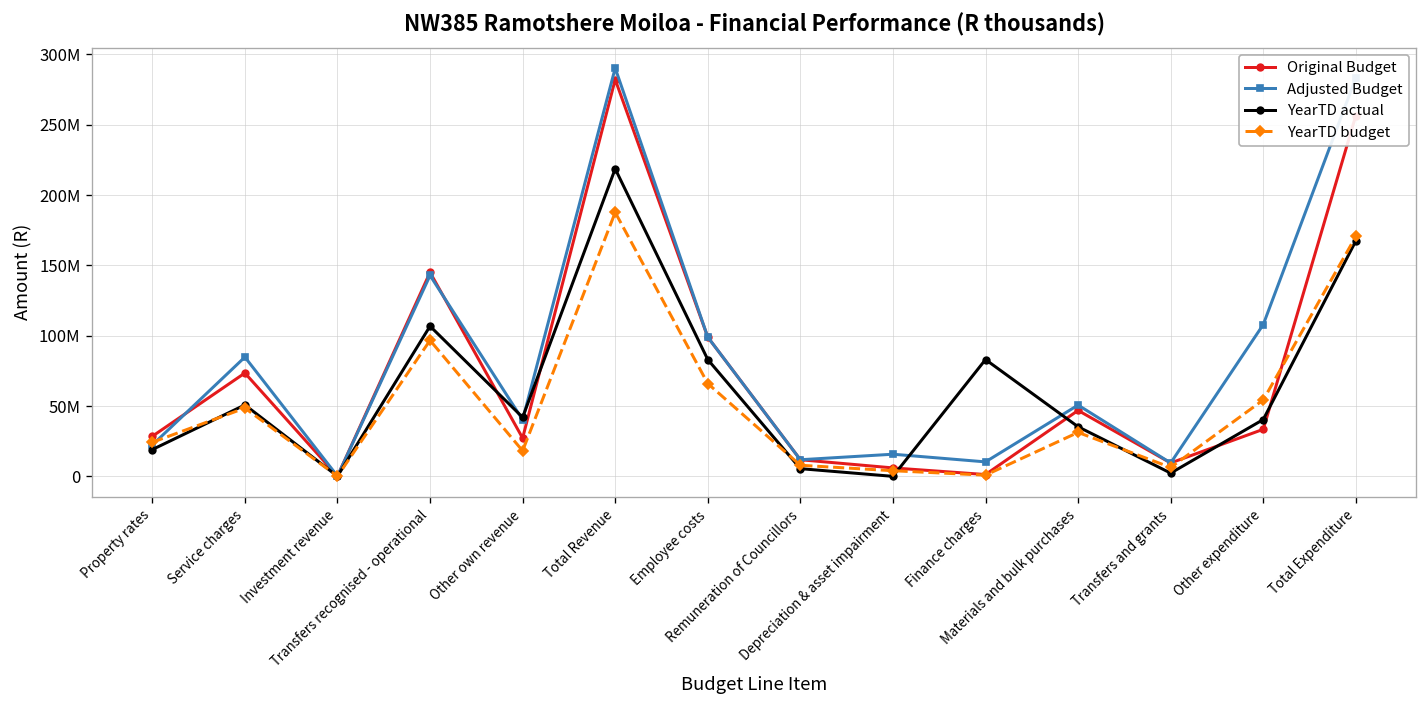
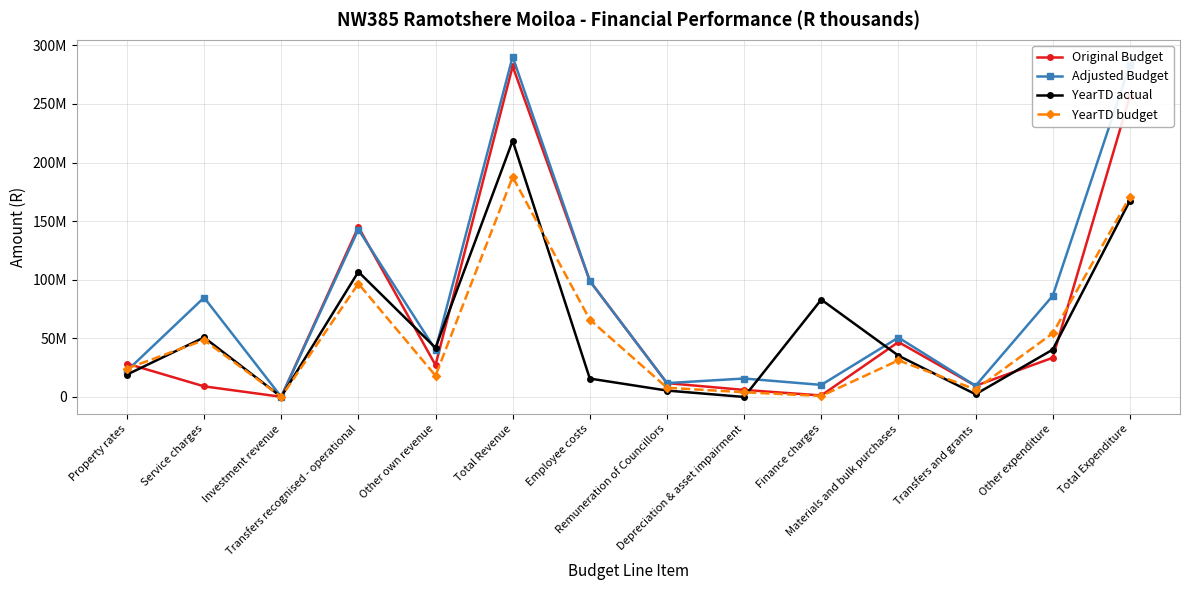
  {
    "Original Budget": {
      "Property rates": 28000000,
-     "Service charges": 73000000,
+     "Service charges": 9000000,
      "Other own revenue": 27000000,
      "Total Revenue": 282000000,
      "Materials and bulk purchases": 47000000,
      "Other expenditure": 33000000
    },
    "Adjusted Budget": {
      "Service charges": 85000000,
      "Total Revenue": 290000000,
      "Depreciation & asset impairment": 16000000,
      "Finance charges": 10000000,
      "Materials and bulk purchases": 51000000,
-     "Other expenditure": 108000000
+     "Other expenditure": 86000000
    },
    "YearTD actual": {
      "Property rates": 19000000,
      "Service charges": 51000000,
      "Transfers recognised - operational": 107000000,
      "Total Revenue": 219000000,
-     "Employee costs": 83000000,
+     "Employee costs": 16000000,
      "Remuneration of Councillors": 5000000,
      "Depreciation & asset impairment": 0,
      "Finance charges": 83000000,
      "Materials and bulk purchases": 35000000,
      "Transfers and grants": 2000000,
      "Other expenditure": 40000000,
      "Total Expenditure": 167000000
    },
    "YearTD budget": {
      "Service charges": 49000000,
      "Transfers recognised - operational": 97000000,
      "Other own revenue": 18000000,
      "Total Revenue": 188000000,
      "Employee costs": 66000000,
      "Remuneration of Councillors": 8000000,
      "Materials and bulk purchases": 31000000,
      "Transfers and grants": 6000000,
      "Other expenditure": 54000000,
      "Total Expenditure": 171000000
    }
  }
